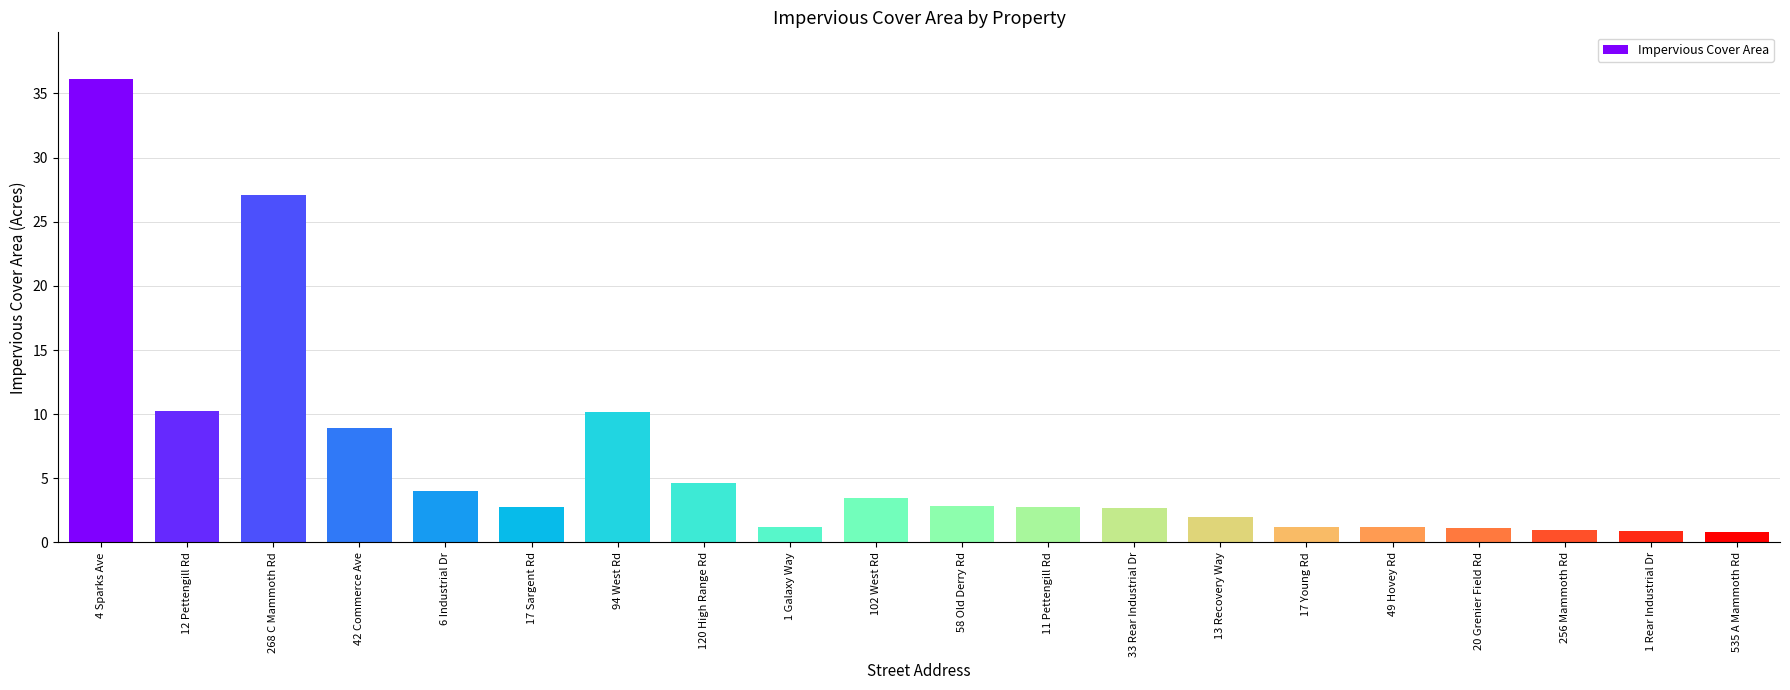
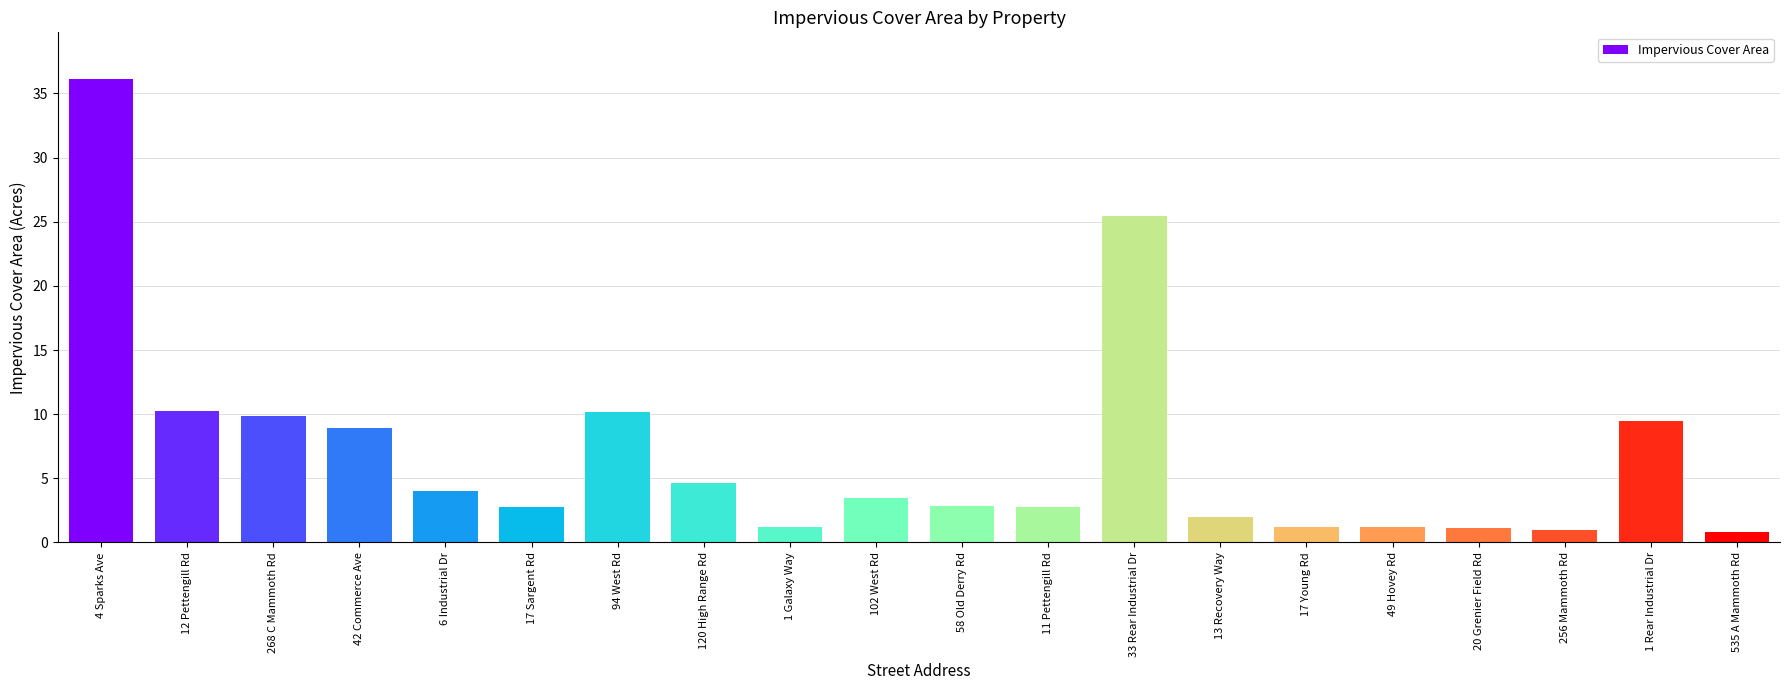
  {
    "4 Sparks Ave": 36.2,
    "12 Pettengill Rd": 10.2,
-   "268 C Mammoth Rd": 27.1,
+   "268 C Mammoth Rd": 9.8,
    "42 Commerce Ave": 8.9,
    "6 Industrial Dr": 4.0,
    "17 Sargent Rd": 2.8,
    "94 West Rd": 10.2,
    "120 High Range Rd": 4.7,
    "1 Galaxy Way": 1.2,
    "102 West Rd": 3.4,
    "58 Old Derry Rd": 2.8,
    "11 Pettengill Rd": 2.8,
-   "33 Rear Industrial Dr": 2.7,
+   "33 Rear Industrial Dr": 25.5,
    "13 Recovery Way": 2.0,
    "17 Young Rd": 1.2,
    "49 Hovey Rd": 1.2,
    "20 Grenier Field Rd": 1.1,
    "256 Mammoth Rd": 1.0,
-   "1 Rear Industrial Dr": 0.9,
+   "1 Rear Industrial Dr": 9.4,
    "535 A Mammoth Rd": 0.8
  }
